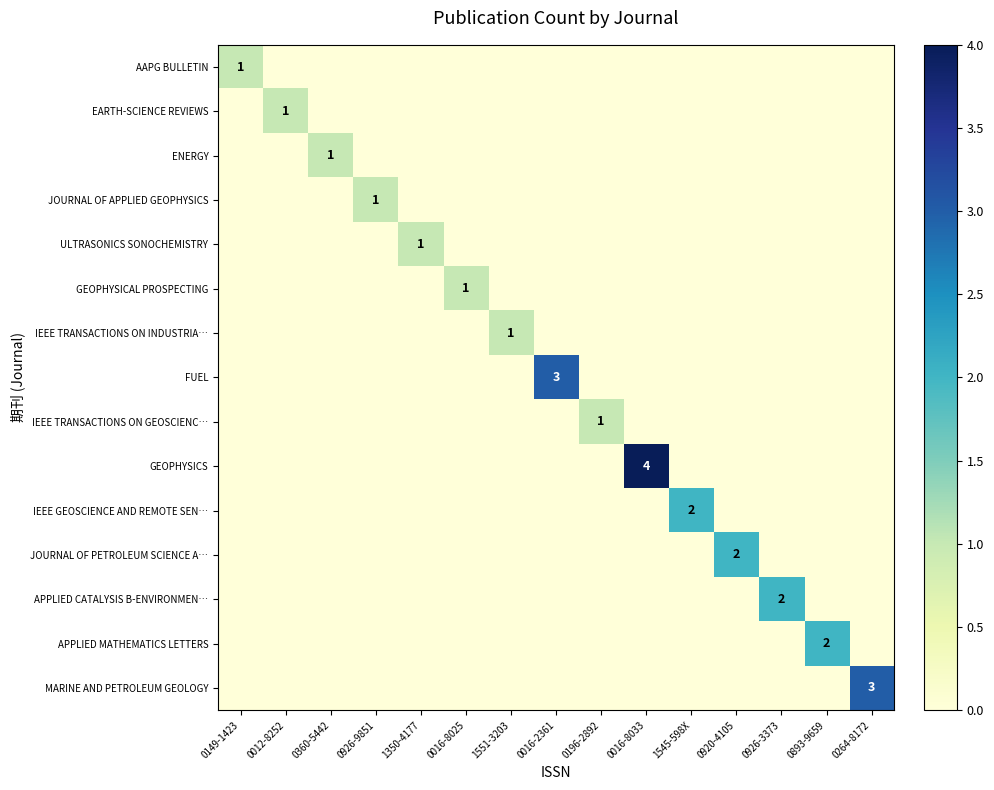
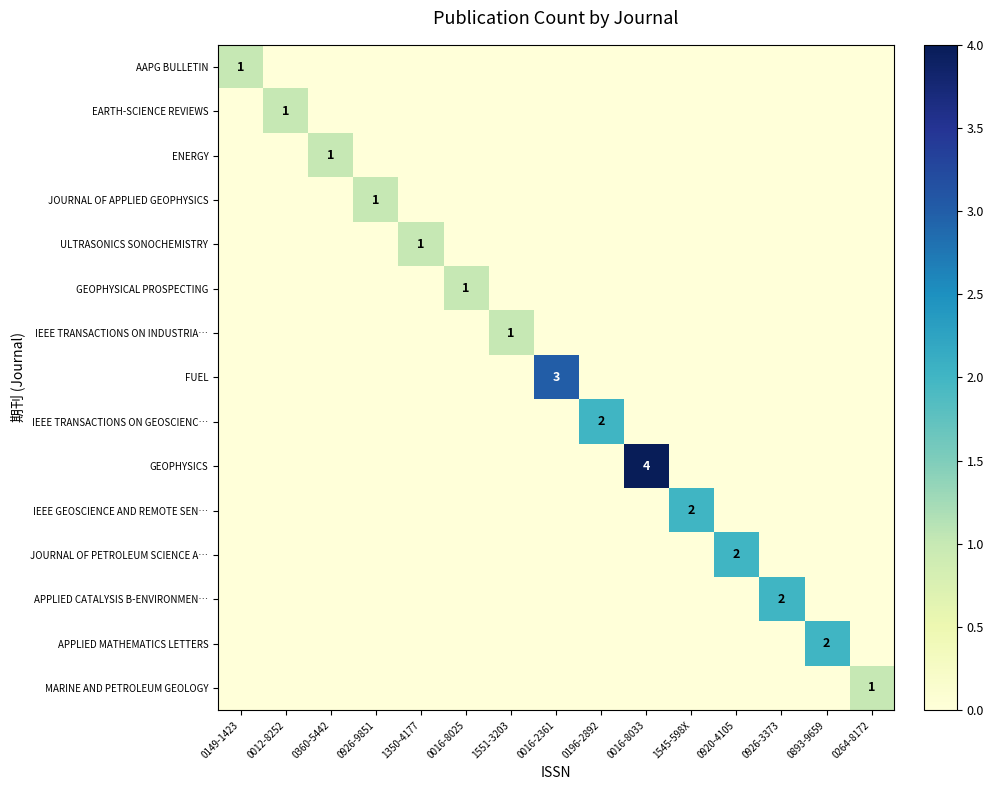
  {
    "AAPG BULLETIN": {
      "0149-1423": 1
    },
    "EARTH-SCIENCE REVIEWS": {
      "0012-8252": 1
    },
    "ENERGY": {
      "0360-5442": 1
    },
    "JOURNAL OF APPLIED GEOPHYSICS": {
      "0926-9851": 1
    },
    "ULTRASONICS SONOCHEMISTRY": {
      "1350-4177": 1
    },
    "GEOPHYSICAL PROSPECTING": {
      "0016-8025": 1
    },
    "IEEE TRANSACTIONS ON INDUSTRIA…": {
      "1551-3203": 1
    },
    "FUEL": {
      "0016-2361": 3
    },
    "IEEE TRANSACTIONS ON GEOSCIENC…": {
-     "0196-2892": 1
+     "0196-2892": 2
    },
    "GEOPHYSICS": {
      "0016-8033": 4
    },
    "IEEE GEOSCIENCE AND REMOTE SEN…": {
      "1545-598X": 2
    },
    "JOURNAL OF PETROLEUM SCIENCE A…": {
      "0920-4105": 2
    },
    "APPLIED CATALYSIS B-ENVIRONMEN…": {
      "0926-3373": 2
    },
    "APPLIED MATHEMATICS LETTERS": {
      "0893-9659": 2
    },
    "MARINE AND PETROLEUM GEOLOGY": {
-     "0264-8172": 3
+     "0264-8172": 1
    }
  }
